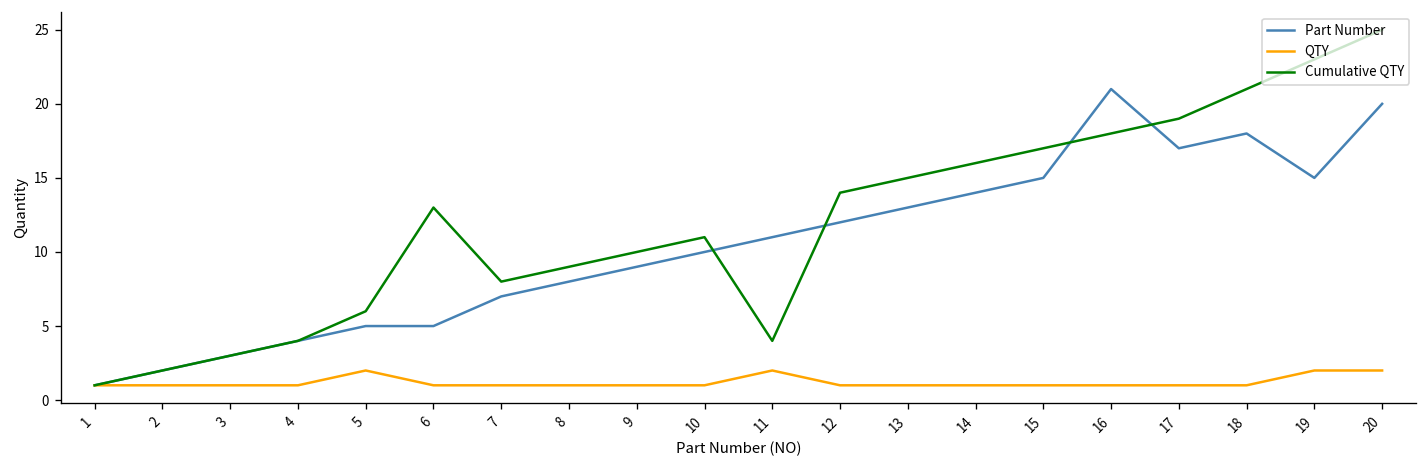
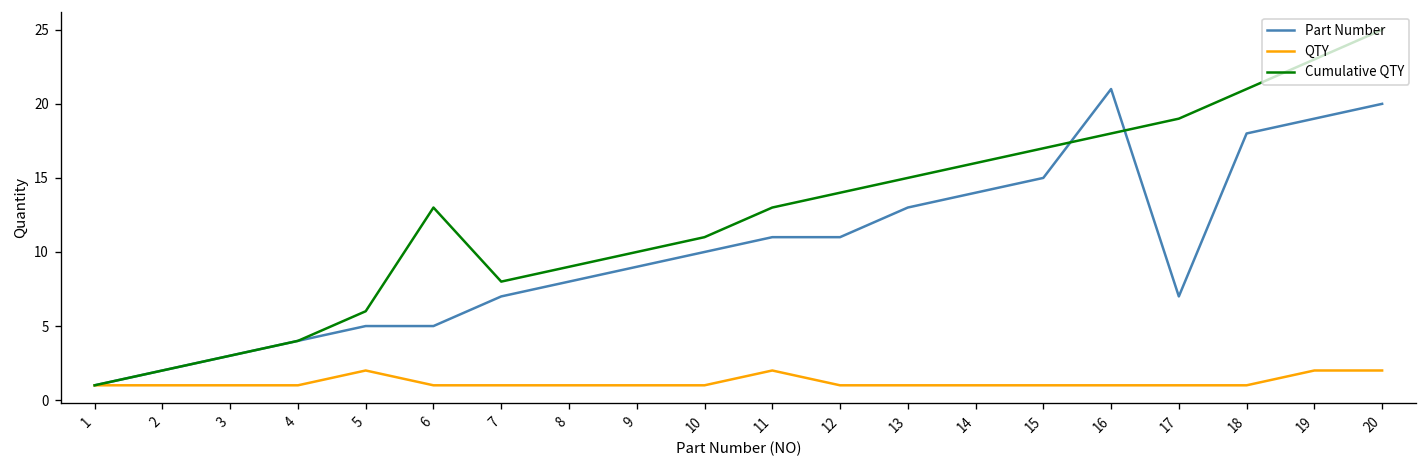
  {
    "Part Number": {
      "5": 5,
      "6": 5,
      "7": 7,
      "8": 8,
      "9": 9,
      "10": 10,
      "11": 11,
-     "12": 12,
+     "12": 11,
      "13": 13,
      "14": 14,
      "15": 15,
      "16": 21,
-     "17": 17,
+     "17": 7,
      "18": 18,
-     "19": 15,
+     "19": 19,
      "20": 20
    },
    "QTY": {
      "2": 1,
      "3": 1,
      "4": 1,
      "5": 2,
      "6": 1,
      "7": 1,
      "8": 1,
      "9": 1,
      "10": 1,
      "11": 2,
      "12": 1,
      "13": 1,
      "14": 1,
      "15": 1,
      "16": 1,
      "17": 1,
      "18": 1,
      "19": 2,
      "20": 2
    },
    "Cumulative QTY": {
      "5": 6,
      "6": 13,
      "7": 8,
      "8": 9,
      "9": 10,
      "10": 11,
-     "11": 4,
+     "11": 13,
      "12": 14,
      "13": 15,
      "14": 16,
      "15": 17,
      "16": 18,
      "17": 19,
      "18": 21
    }
  }
